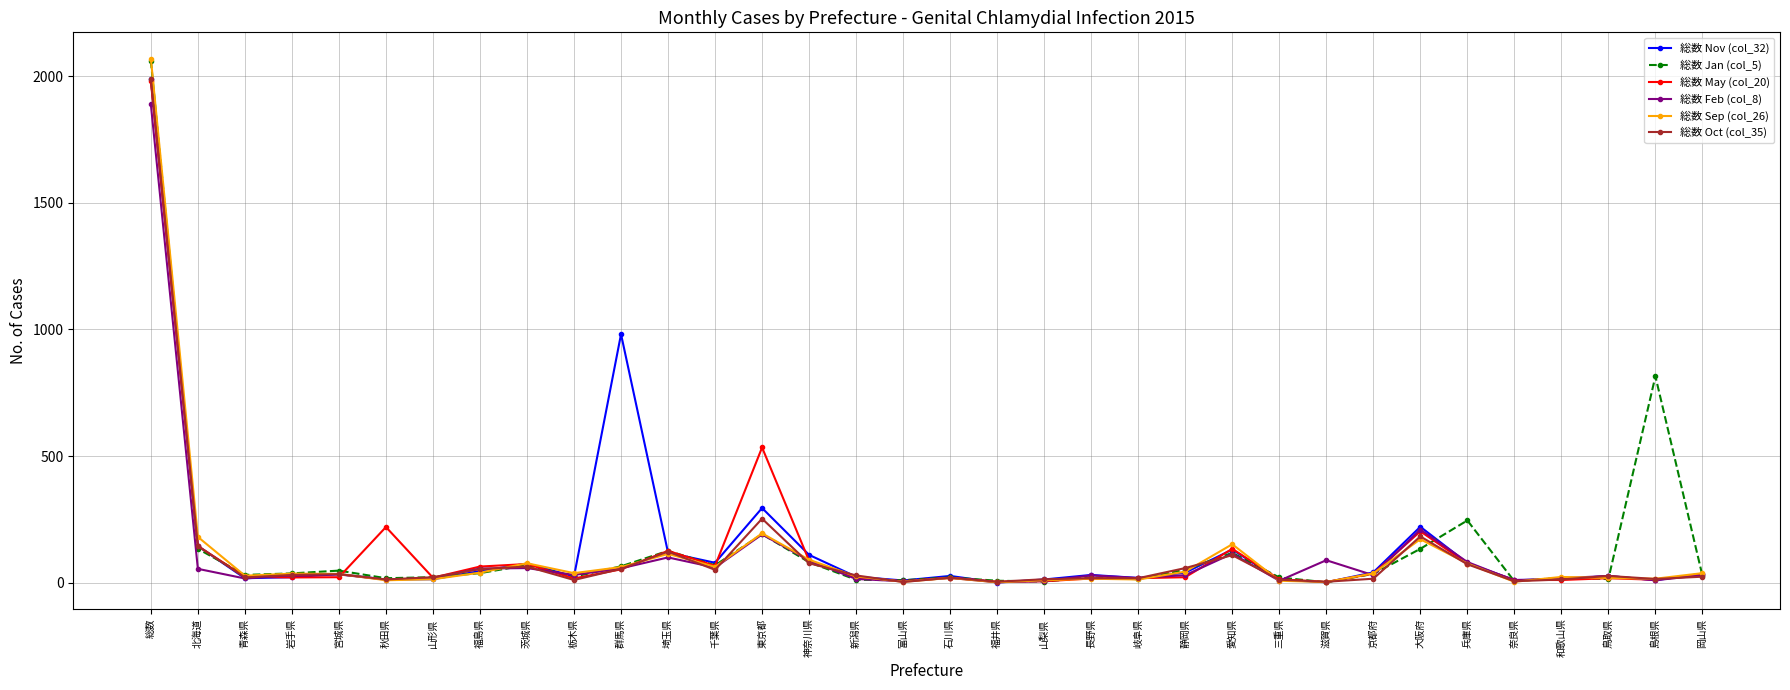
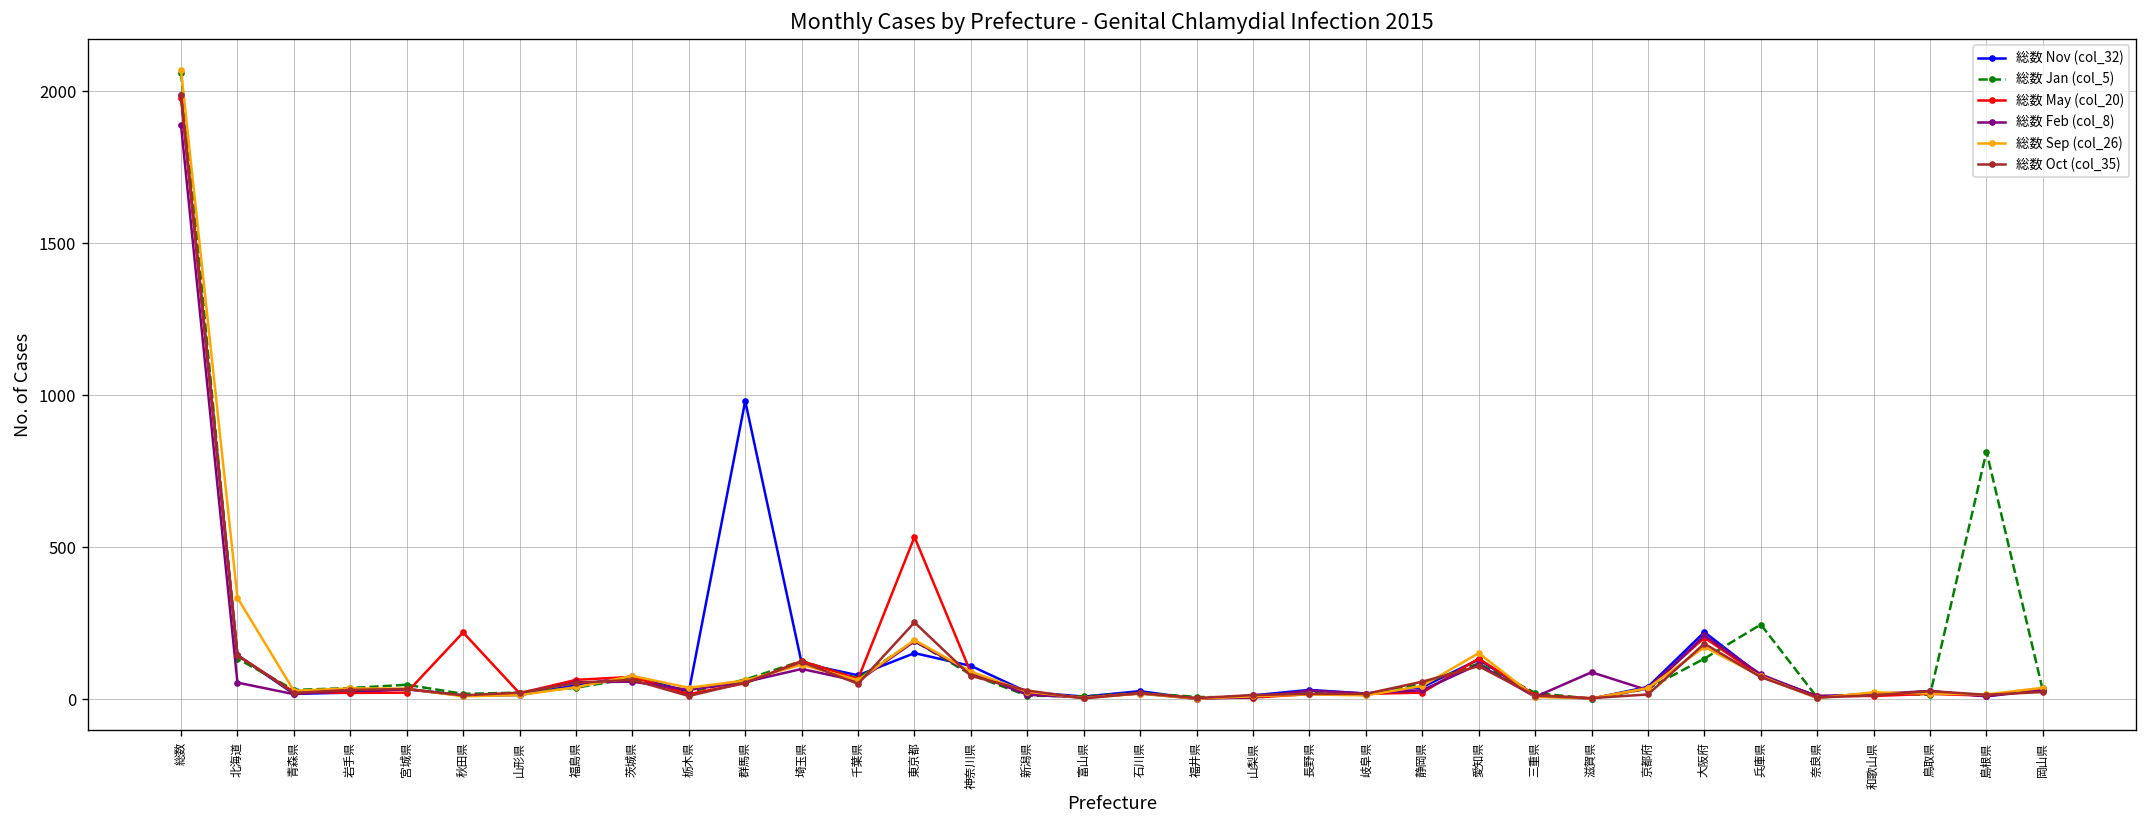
  {
    "総数 Nov (col_32)": {
      "群馬県": 980,
-     "東京都": 300,
+     "東京都": 150,
      "神奈川県": 110,
      "大阪府": 220
    },
    "総数 Jan (col_5)": {
      "北海道": 130,
      "宮城県": 50,
      "大阪府": 130,
      "兵庫県": 250,
      "島根県": 820
    },
    "総数 May (col_20)": {
      "宮城県": 20,
      "秋田県": 220,
      "東京都": 530
    },
    "総数 Feb (col_8)": {
      "総数": 1890,
      "北海道": 60,
      "埼玉県": 100,
      "滋賀県": 90
    },
    "総数 Sep (col_26)": {
-     "北海道": 180,
+     "北海道": 330,
      "愛知県": 150,
      "大阪府": 170
    },
    "総数 Oct (col_35)": {
      "東京都": 250,
      "京都府": 20,
      "大阪府": 180
    }
  }
